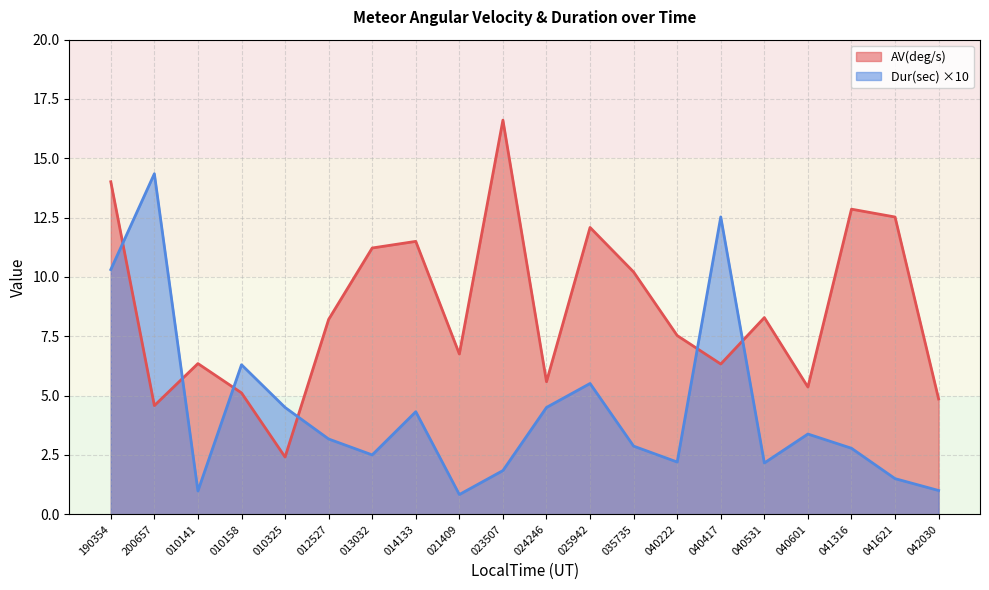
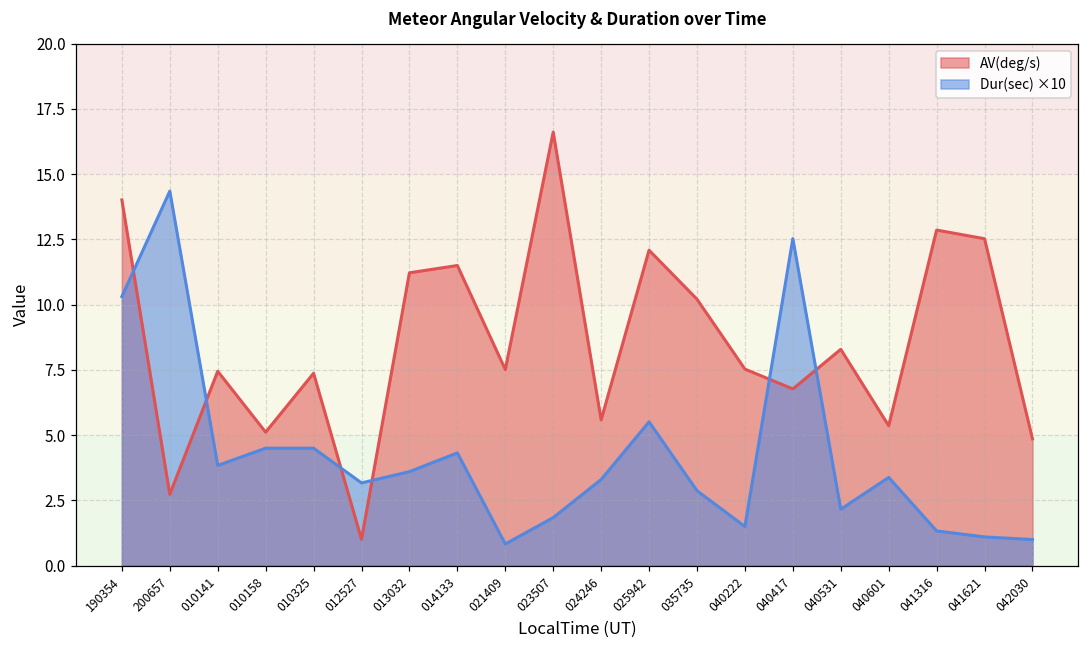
  {
    "AV(deg/s)": {
      "190354": 14.0,
-     "200657": 4.6,
-     "010141": 6.3,
+     "200657": 2.7,
+     "010141": 7.4,
      "010158": 5.1,
-     "010325": 2.4,
-     "012527": 8.2,
+     "010325": 7.4,
+     "012527": 1.0,
      "013032": 11.2,
      "014133": 11.5,
-     "021409": 6.8,
+     "021409": 7.5,
      "023507": 16.6,
      "024246": 5.6,
      "025942": 12.1,
      "035735": 10.2,
      "040222": 7.5,
-     "040417": 6.3,
+     "040417": 6.8,
      "040531": 8.3,
      "040601": 5.4,
      "041316": 12.9,
      "041621": 12.5,
      "042030": 4.9
    },
    "Dur(sec) ×10": {
      "190354": 10.3,
      "200657": 14.4,
-     "010141": 1.0,
-     "010158": 6.3,
+     "010141": 3.8,
+     "010158": 4.5,
      "010325": 4.5,
      "012527": 3.2,
-     "013032": 2.5,
+     "013032": 3.6,
      "014133": 4.3,
      "021409": 0.8,
      "023507": 1.8,
-     "024246": 4.5,
+     "024246": 3.3,
      "025942": 5.5,
      "035735": 2.9,
-     "040222": 2.2,
+     "040222": 1.5,
      "040417": 12.5,
      "040531": 2.2,
      "040601": 3.4,
-     "041316": 2.8,
-     "041621": 1.5,
+     "041316": 1.3,
+     "041621": 1.1,
      "042030": 1.0
    }
  }
